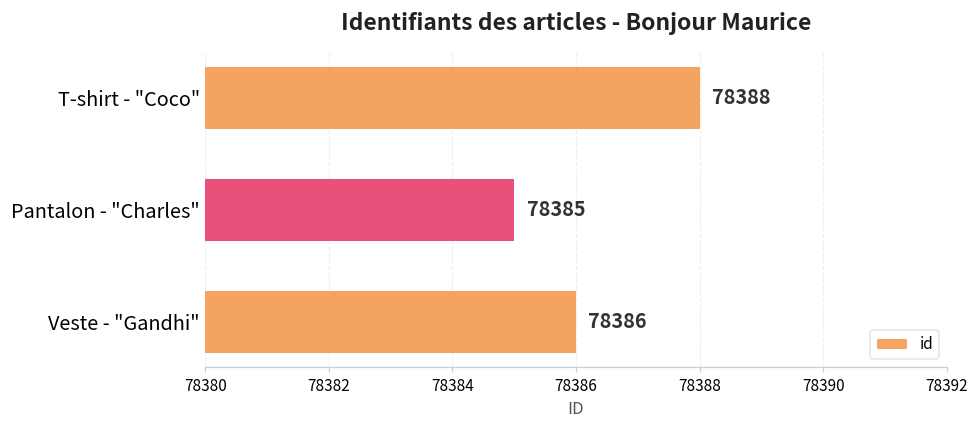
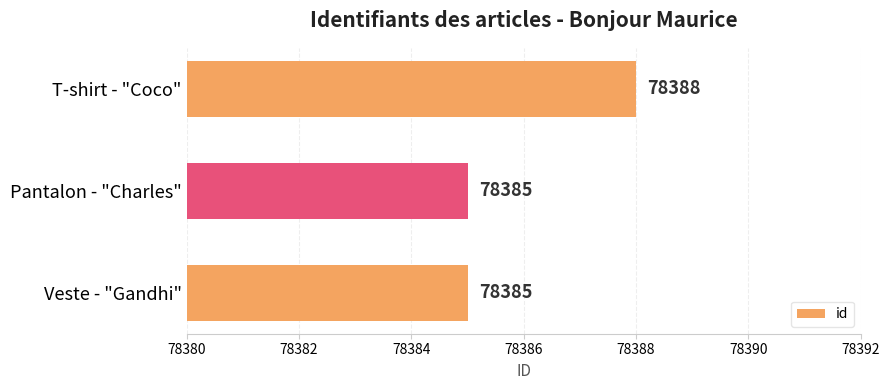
  {
    "T-shirt - \"Coco\"": 78388,
    "Pantalon - \"Charles\"": 78385,
-   "Veste - \"Gandhi\"": 78386
+   "Veste - \"Gandhi\"": 78385
  }
